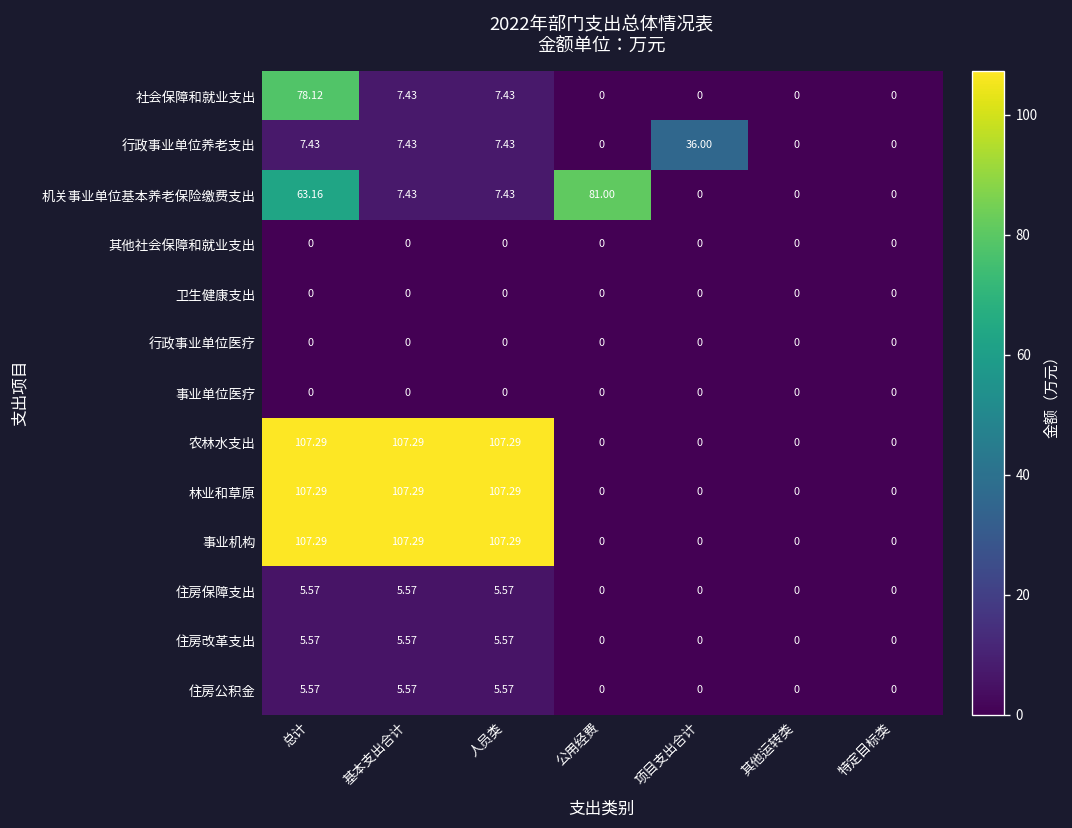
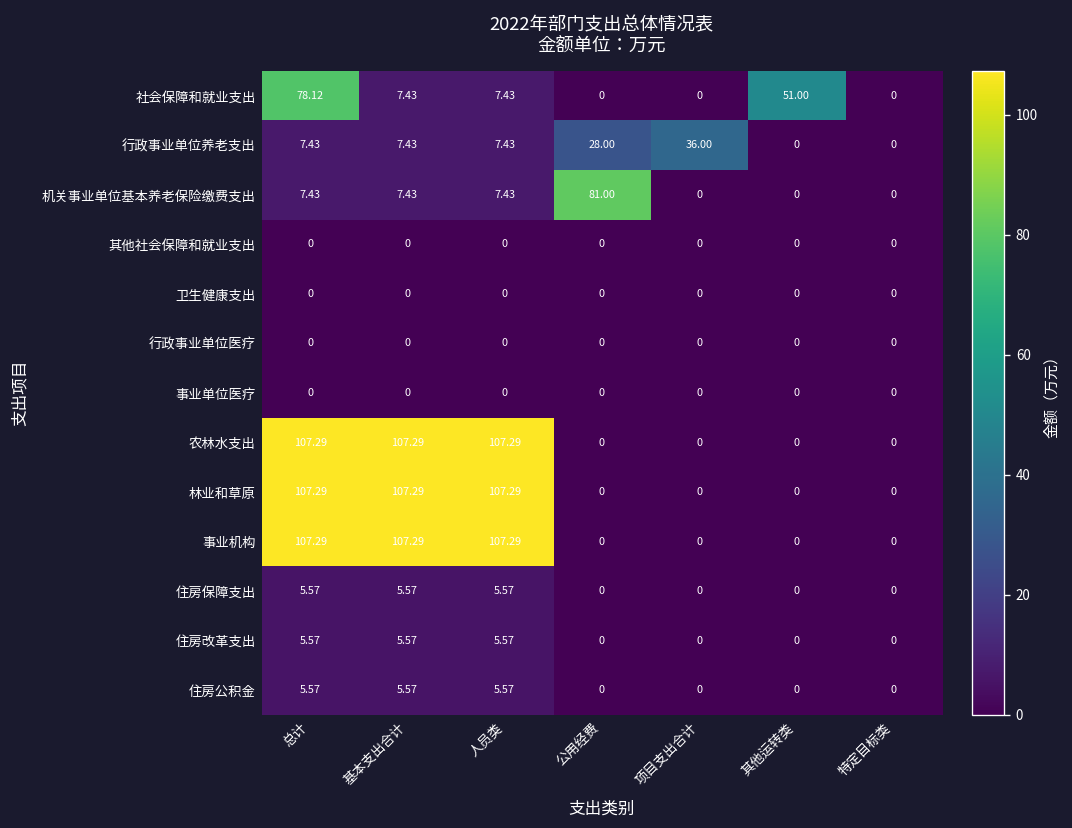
  {
    "社会保障和就业支出": {
      "总计": 78.12,
      "基本支出合计": 7.43,
      "人员类": 7.43,
      "公用经费": 0,
      "项目支出合计": 0,
-     "其他运转类": 0,
+     "其他运转类": 51.00,
      "特定目标类": 0
    },
    "行政事业单位养老支出": {
      "总计": 7.43,
      "基本支出合计": 7.43,
      "人员类": 7.43,
-     "公用经费": 0,
+     "公用经费": 28.00,
      "项目支出合计": 36.00,
      "其他运转类": 0,
      "特定目标类": 0
    },
    "机关事业单位基本养老保险缴费支出": {
-     "总计": 63.16,
+     "总计": 7.43,
      "基本支出合计": 7.43,
      "人员类": 7.43,
      "公用经费": 81.00,
      "项目支出合计": 0,
      "其他运转类": 0,
      "特定目标类": 0
    },
    "其他社会保障和就业支出": {
      "总计": 0,
      "基本支出合计": 0,
      "人员类": 0,
      "公用经费": 0,
      "项目支出合计": 0,
      "其他运转类": 0,
      "特定目标类": 0
    },
    "卫生健康支出": {
      "总计": 0,
      "基本支出合计": 0,
      "人员类": 0,
      "公用经费": 0,
      "项目支出合计": 0,
      "其他运转类": 0,
      "特定目标类": 0
    },
    "行政事业单位医疗": {
      "总计": 0,
      "基本支出合计": 0,
      "人员类": 0,
      "公用经费": 0,
      "项目支出合计": 0,
      "其他运转类": 0,
      "特定目标类": 0
    },
    "事业单位医疗": {
      "总计": 0,
      "基本支出合计": 0,
      "人员类": 0,
      "公用经费": 0,
      "项目支出合计": 0,
      "其他运转类": 0,
      "特定目标类": 0
    },
    "农林水支出": {
      "总计": 107.29,
      "基本支出合计": 107.29,
      "人员类": 107.29,
      "公用经费": 0,
      "项目支出合计": 0,
      "其他运转类": 0,
      "特定目标类": 0
    },
    "林业和草原": {
      "总计": 107.29,
      "基本支出合计": 107.29,
      "人员类": 107.29,
      "公用经费": 0,
      "项目支出合计": 0,
      "其他运转类": 0,
      "特定目标类": 0
    },
    "事业机构": {
      "总计": 107.29,
      "基本支出合计": 107.29,
      "人员类": 107.29,
      "公用经费": 0,
      "项目支出合计": 0,
      "其他运转类": 0,
      "特定目标类": 0
    },
    "住房保障支出": {
      "总计": 5.57,
      "基本支出合计": 5.57,
      "人员类": 5.57,
      "公用经费": 0,
      "项目支出合计": 0,
      "其他运转类": 0,
      "特定目标类": 0
    },
    "住房改革支出": {
      "总计": 5.57,
      "基本支出合计": 5.57,
      "人员类": 5.57,
      "公用经费": 0,
      "项目支出合计": 0,
      "其他运转类": 0,
      "特定目标类": 0
    },
    "住房公积金": {
      "总计": 5.57,
      "基本支出合计": 5.57,
      "人员类": 5.57,
      "公用经费": 0,
      "项目支出合计": 0,
      "其他运转类": 0,
      "特定目标类": 0
    }
  }
